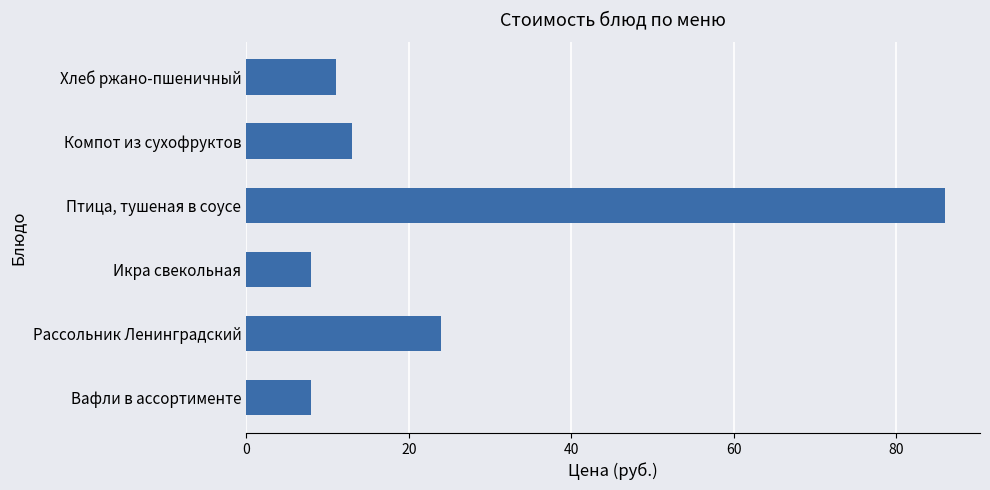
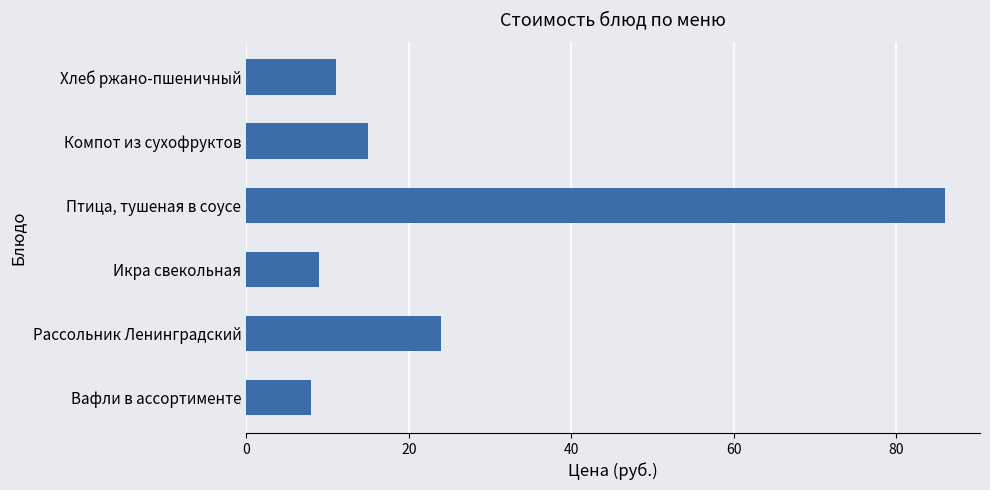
  {
    "Хлеб ржано-пшеничный": 11,
-   "Компот из сухофруктов": 13,
+   "Компот из сухофруктов": 15,
    "Птица, тушеная в соусе": 86,
-   "Икра свекольная": 8,
+   "Икра свекольная": 9,
    "Рассольник Ленинградский": 24,
    "Вафли в ассортименте": 8
  }
